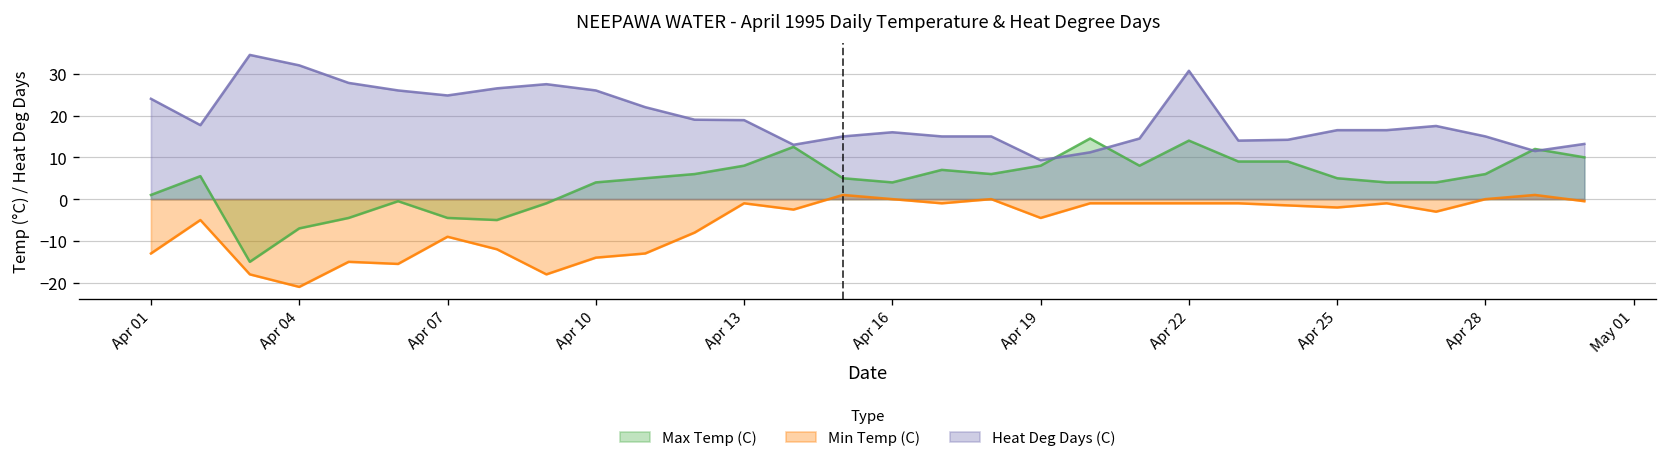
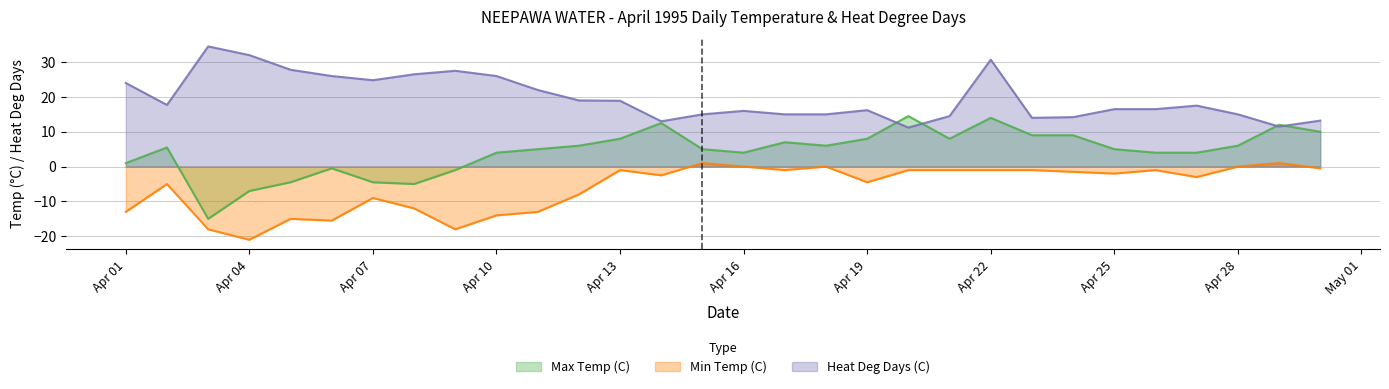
  {
    "Heat Deg Days (C)": {
      "Apr 01": 24,
      "Apr 04": 32,
      "Apr 07": 25,
      "Apr 10": 26,
      "Apr 13": 19,
      "Apr 16": 16,
-     "Apr 19": 9,
+     "Apr 19": 16,
      "Apr 22": 31,
      "Apr 25": 17,
      "Apr 28": 15
    }
  }
